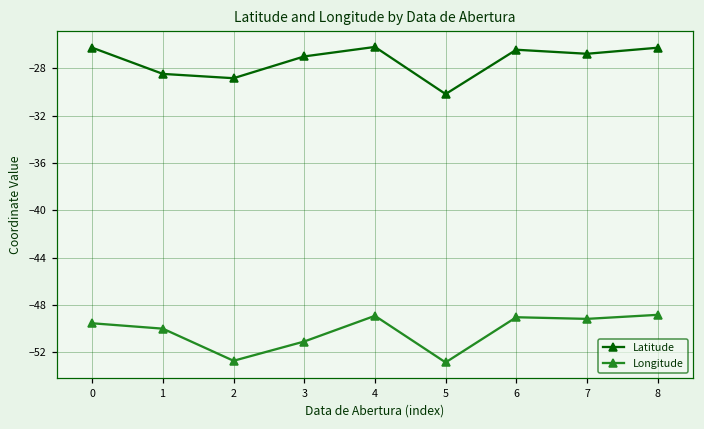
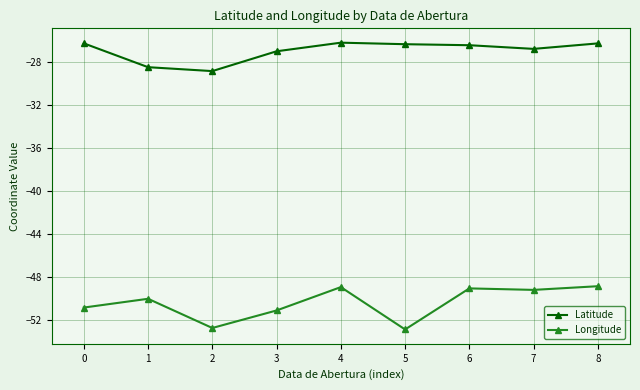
  {
    "Latitude": {
      "0": -26.3,
      "1": -28.5,
      "2": -28.8,
      "3": -27.0,
      "4": -26.2,
-     "5": -30.2,
+     "5": -26.4,
      "6": -26.4,
      "7": -26.8,
      "8": -26.3
    },
    "Longitude": {
-     "0": -49.5,
+     "0": -50.8,
      "1": -50.0,
      "2": -52.7,
      "3": -51.1,
      "4": -48.9,
      "5": -52.8,
      "6": -49.0,
      "7": -49.2,
      "8": -48.8
    }
  }
